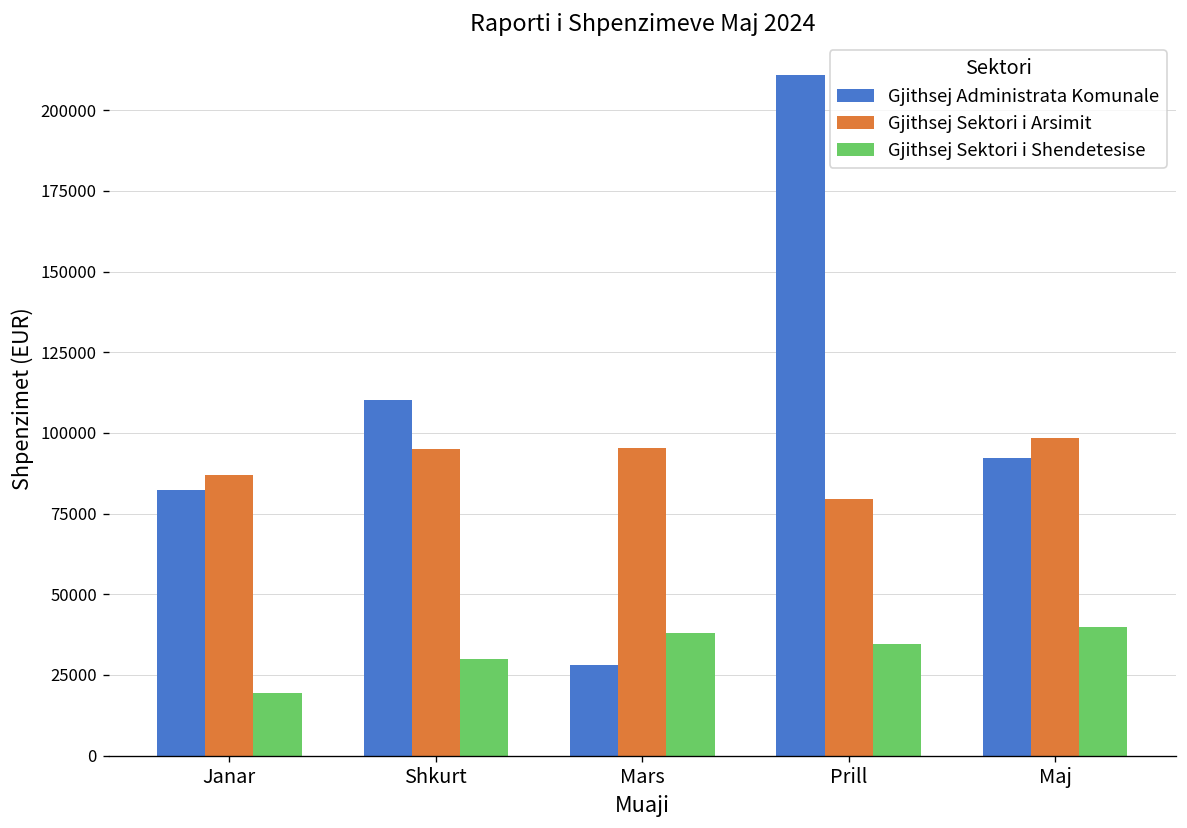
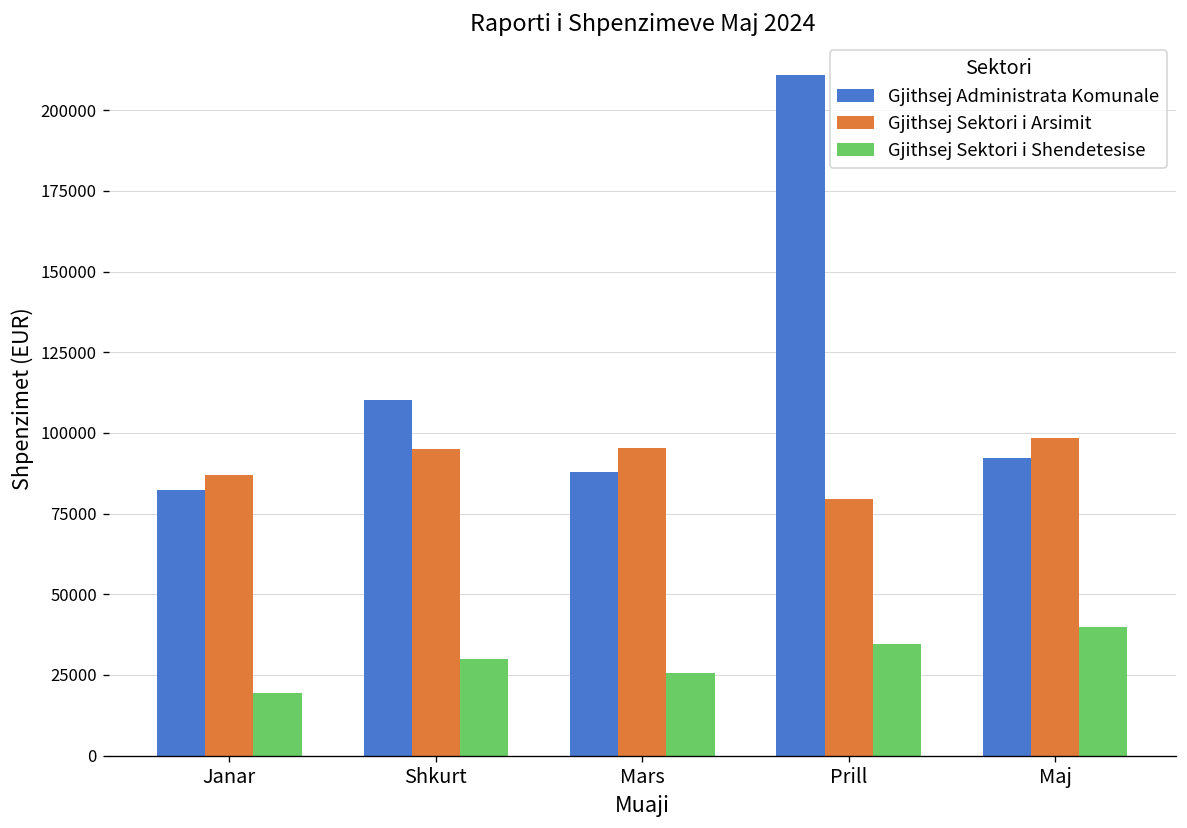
  {
    "Gjithsej Administrata Komunale": {
      "Janar": 82000,
      "Shkurt": 110000,
-     "Mars": 28000,
+     "Mars": 88000,
      "Prill": 211000,
      "Maj": 92000
    },
    "Gjithsej Sektori i Arsimit": {
      "Janar": 87000,
      "Shkurt": 95000,
      "Mars": 95000,
      "Prill": 79000,
      "Maj": 98000
    },
    "Gjithsej Sektori i Shendetesise": {
      "Janar": 19000,
      "Shkurt": 30000,
-     "Mars": 38000,
+     "Mars": 26000,
      "Prill": 35000,
      "Maj": 40000
    }
  }
